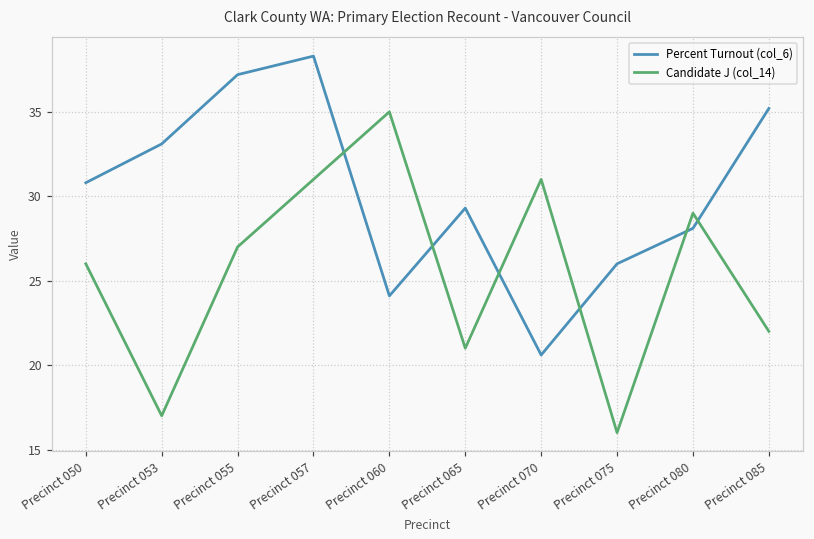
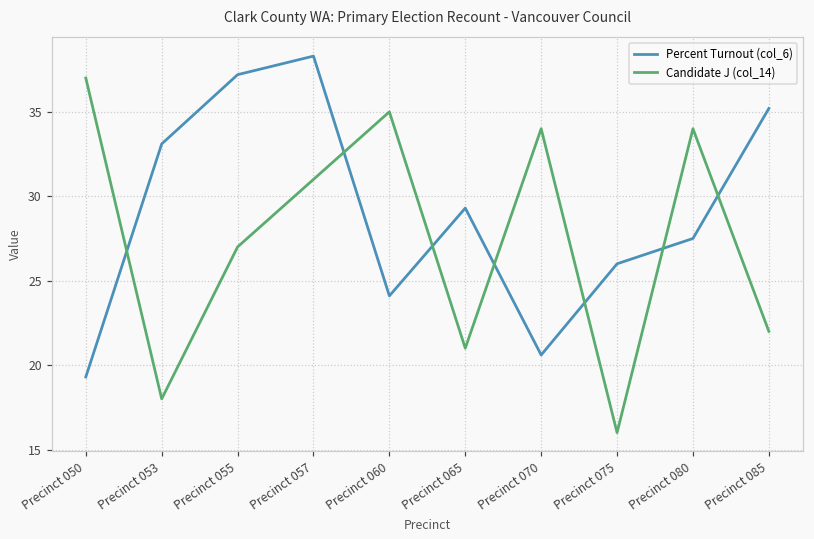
  {
    "Percent Turnout (col_6)": {
-     "Precinct 050": 30.8,
+     "Precinct 050": 19.3,
      "Precinct 053": 33.1,
      "Precinct 055": 37.2,
      "Precinct 057": 38.3,
      "Precinct 060": 24.1,
      "Precinct 065": 29.3,
      "Precinct 070": 20.6,
      "Precinct 075": 26.0,
-     "Precinct 080": 28.1,
+     "Precinct 080": 27.5,
      "Precinct 085": 35.2
    },
    "Candidate J (col_14)": {
-     "Precinct 050": 26,
-     "Precinct 053": 17,
+     "Precinct 050": 37,
+     "Precinct 053": 18,
      "Precinct 055": 27,
      "Precinct 057": 31,
      "Precinct 060": 35,
      "Precinct 065": 21,
-     "Precinct 070": 31,
+     "Precinct 070": 34,
      "Precinct 075": 16,
-     "Precinct 080": 29,
+     "Precinct 080": 34,
      "Precinct 085": 22
    }
  }
